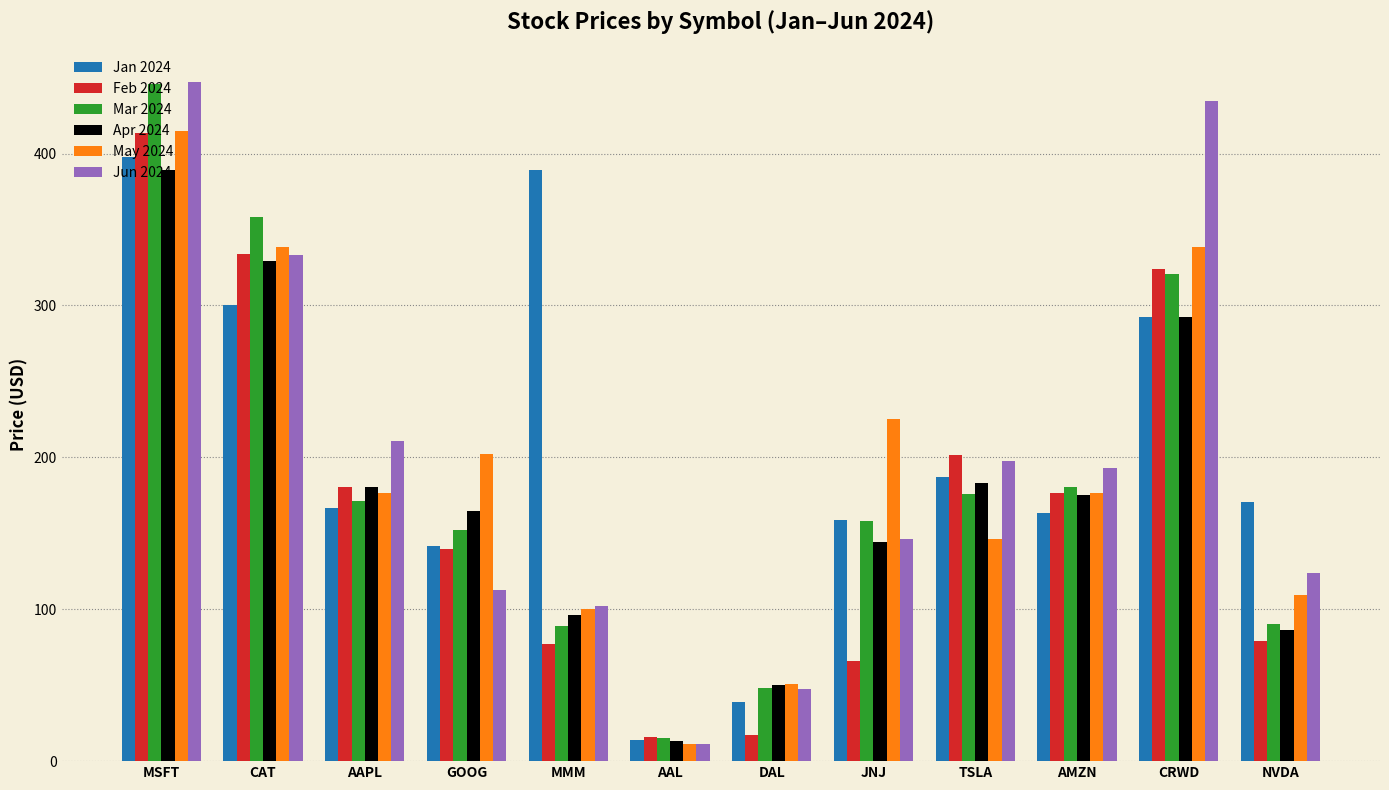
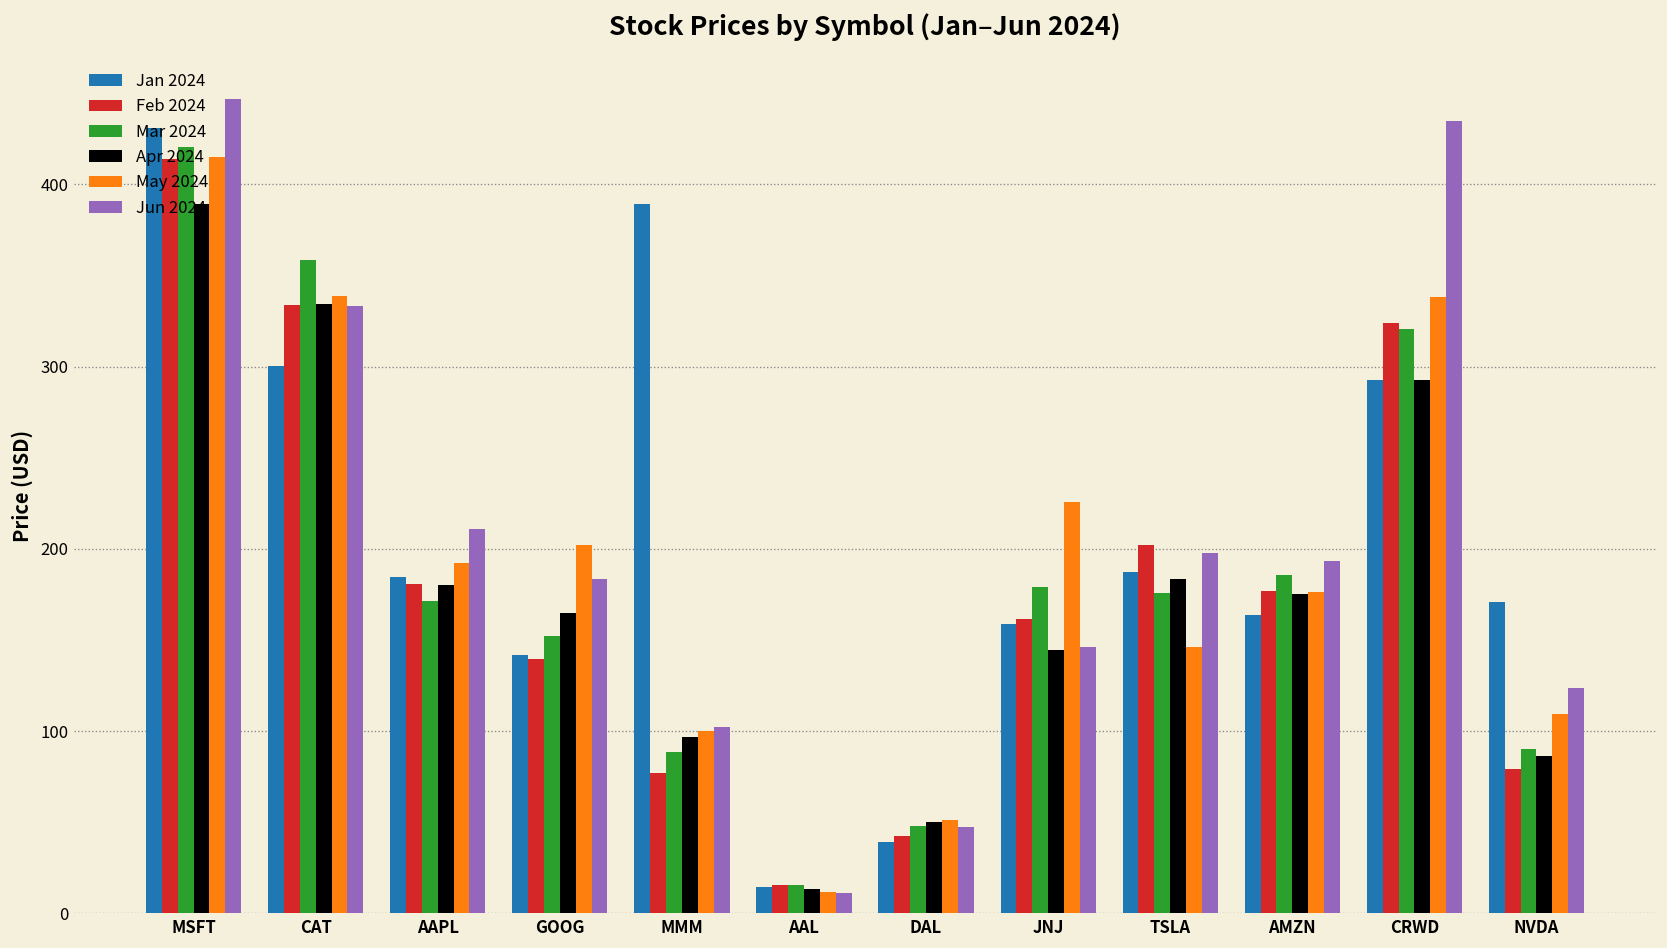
  {
    "Jan 2024": {
-     "MSFT": 398,
+     "MSFT": 431,
      "CAT": 300,
-     "AAPL": 167,
+     "AAPL": 184,
      "GOOG": 142,
      "MMM": 389,
      "AAL": 14,
      "DAL": 39,
      "JNJ": 159,
      "TSLA": 187,
      "AMZN": 164,
      "CRWD": 293,
      "NVDA": 171
    },
    "Feb 2024": {
      "MSFT": 414,
      "CAT": 334,
      "AAPL": 181,
      "GOOG": 140,
      "MMM": 77,
      "AAL": 16,
-     "DAL": 17,
-     "JNJ": 66,
+     "DAL": 42,
+     "JNJ": 161,
      "TSLA": 202,
      "AMZN": 177,
      "CRWD": 324,
      "NVDA": 79
    },
    "Mar 2024": {
-     "MSFT": 446,
+     "MSFT": 421,
      "CAT": 358,
      "AAPL": 171,
      "GOOG": 152,
      "MMM": 89,
      "AAL": 15,
      "DAL": 48,
-     "JNJ": 158,
+     "JNJ": 179,
      "TSLA": 176,
-     "AMZN": 180,
+     "AMZN": 186,
      "CRWD": 321,
      "NVDA": 90
    },
    "Apr 2024": {
      "MSFT": 389,
-     "CAT": 329,
+     "CAT": 335,
      "AAPL": 180,
      "GOOG": 165,
      "MMM": 97,
      "AAL": 14,
      "DAL": 50,
      "JNJ": 145,
      "TSLA": 183,
      "AMZN": 175,
      "CRWD": 293,
      "NVDA": 86
    },
    "May 2024": {
      "MSFT": 415,
      "CAT": 339,
-     "AAPL": 176,
+     "AAPL": 192,
      "GOOG": 202,
      "MMM": 100,
      "AAL": 12,
      "DAL": 51,
      "JNJ": 226,
      "TSLA": 146,
      "AMZN": 176,
      "CRWD": 338,
      "NVDA": 110
    },
    "Jun 2024": {
      "MSFT": 447,
      "CAT": 333,
      "AAPL": 211,
-     "GOOG": 113,
+     "GOOG": 183,
      "MMM": 102,
      "AAL": 11,
      "DAL": 47,
      "JNJ": 146,
      "TSLA": 198,
      "AMZN": 193,
      "CRWD": 435,
      "NVDA": 124
    }
  }
